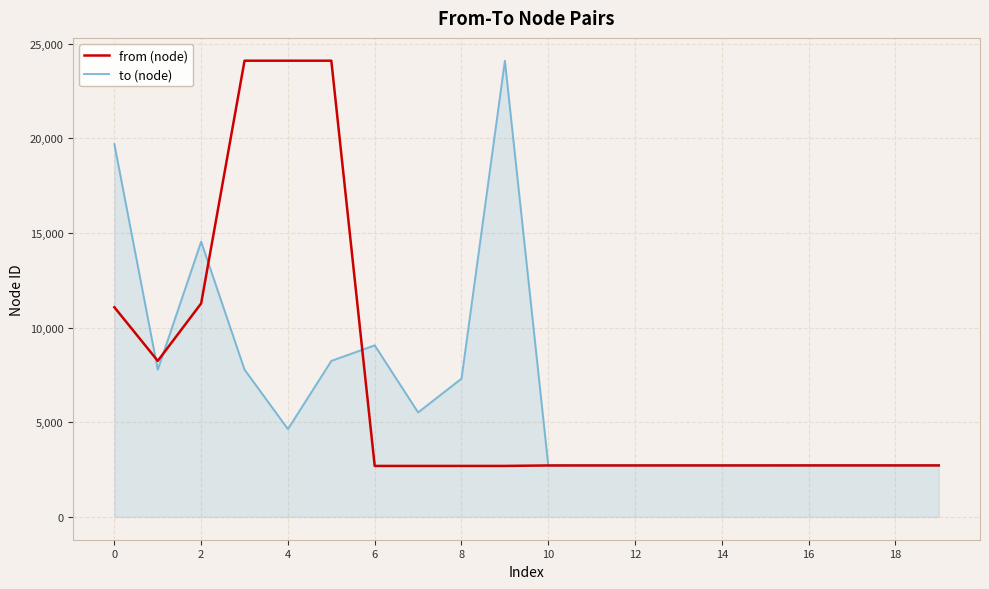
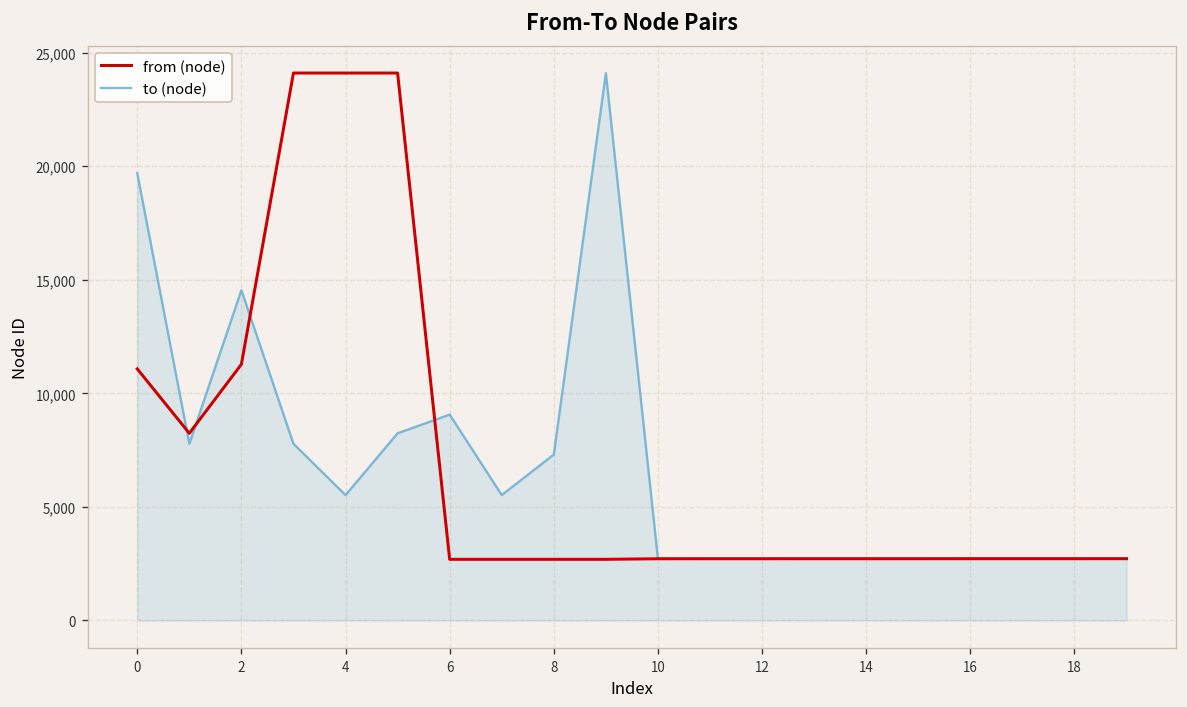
  {
    "from (node)": {
      "0": "11,100",
      "2": "11,300",
      "4": "24,100",
      "6": "2,700",
      "8": "2,700"
    },
    "to (node)": {
      "0": "19,700",
      "2": "14,500",
-     "4": "4,600",
+     "4": "5,500",
      "6": "9,100",
      "8": "7,300"
    }
  }
